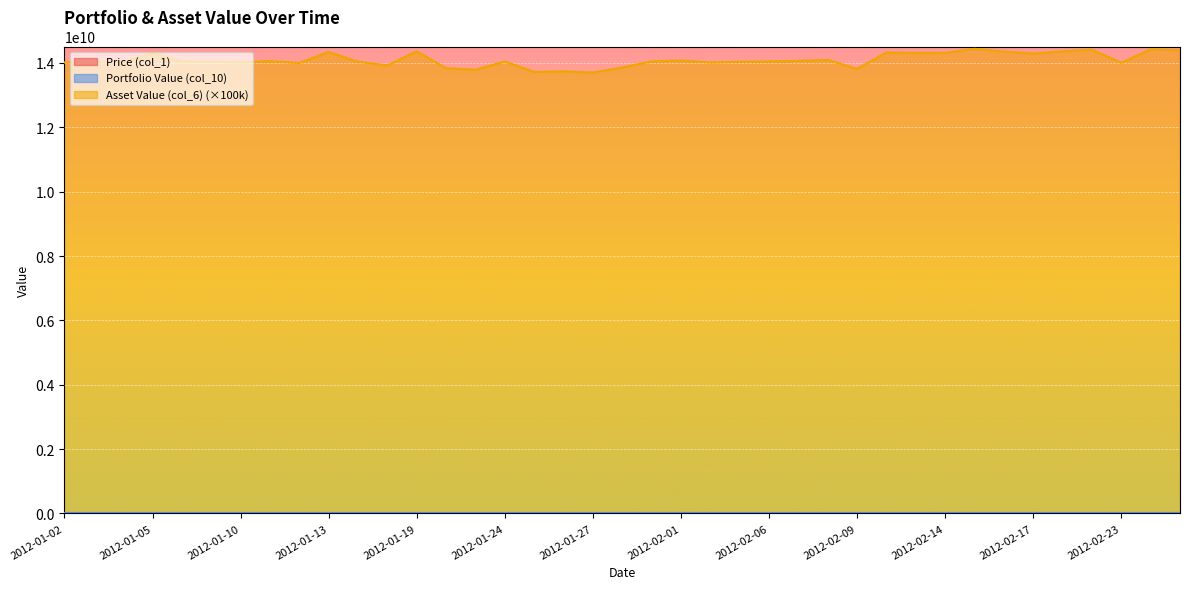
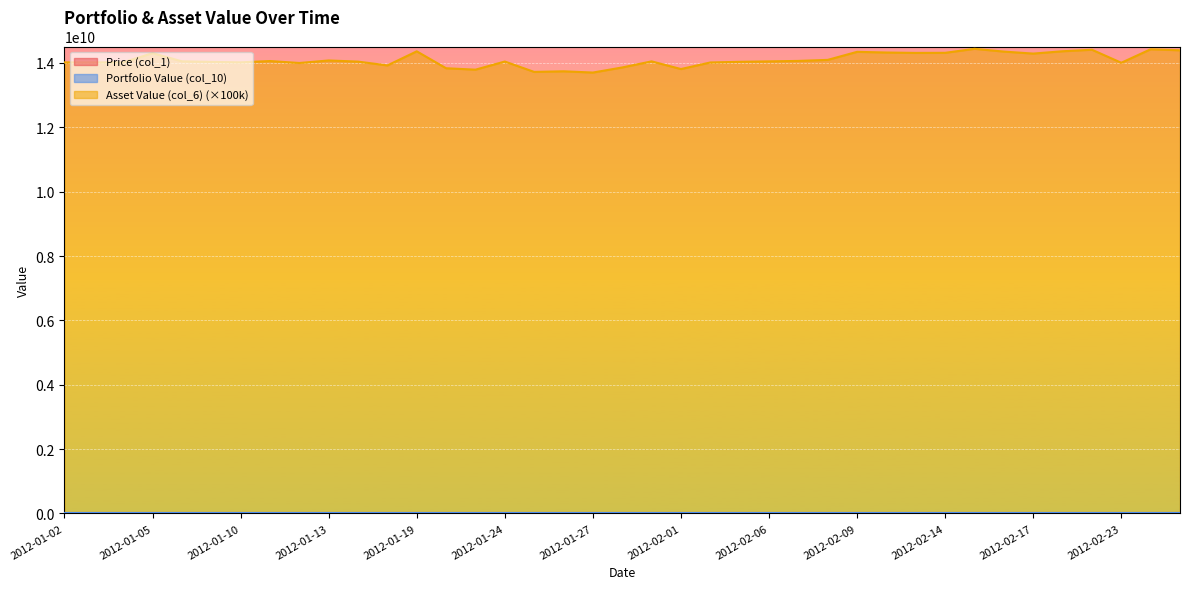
  {
    "Portfolio Value (col_10)": {
      "2012-01-02": 0,
      "2012-01-05": 0,
      "2012-01-10": 0,
      "2012-01-13": 0,
      "2012-01-19": 0,
      "2012-01-24": 0,
      "2012-01-27": 0,
      "2012-02-01": 0,
      "2012-02-06": 0,
      "2012-02-09": 0,
      "2012-02-14": 0,
      "2012-02-17": 0,
      "2012-02-23": 0
    },
    "Asset Value (col_6) (×100k)": {
      "2012-01-02": 14000000000,
-     "2012-01-13": 14300000000,
+     "2012-01-13": 14100000000,
      "2012-01-19": 14400000000,
      "2012-01-24": 14000000000,
      "2012-01-27": 13700000000,
-     "2012-02-01": 14100000000,
+     "2012-02-01": 13800000000,
      "2012-02-06": 14000000000,
-     "2012-02-09": 13800000000,
+     "2012-02-09": 14300000000,
      "2012-02-14": 14300000000,
      "2012-02-17": 14300000000,
      "2012-02-23": 14000000000
    }
  }
